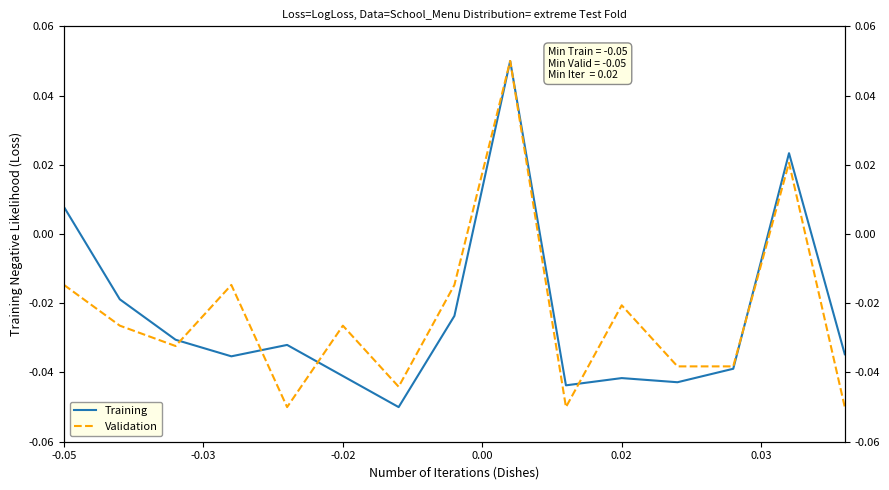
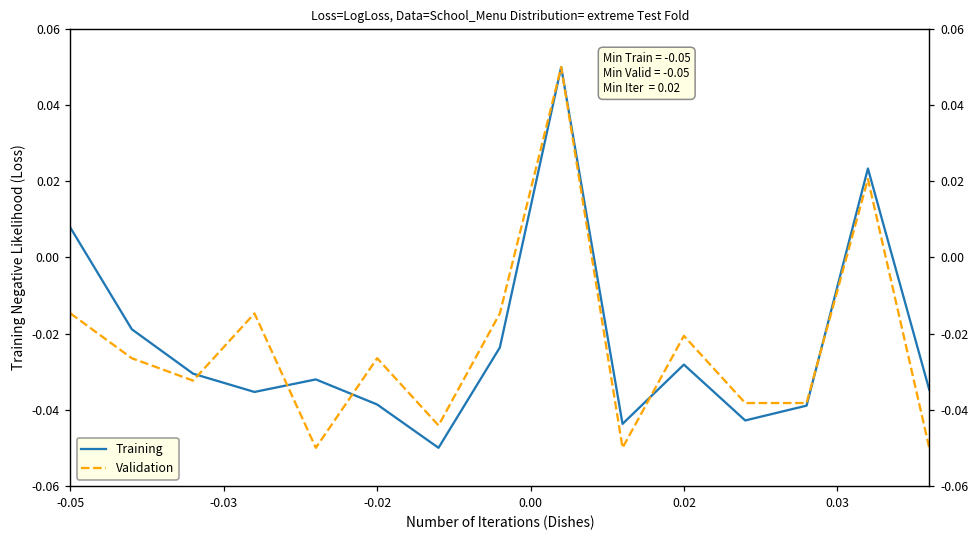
  {
    "Training": {
      "-0.05": 0.008,
-     "-0.02": -0.041,
-     "0.02": -0.042
+     "-0.02": -0.039,
+     "0.02": -0.028
    },
    "Validation": {
      "-0.05": -0.015,
      "-0.02": -0.026,
      "0.02": -0.021
    }
  }
